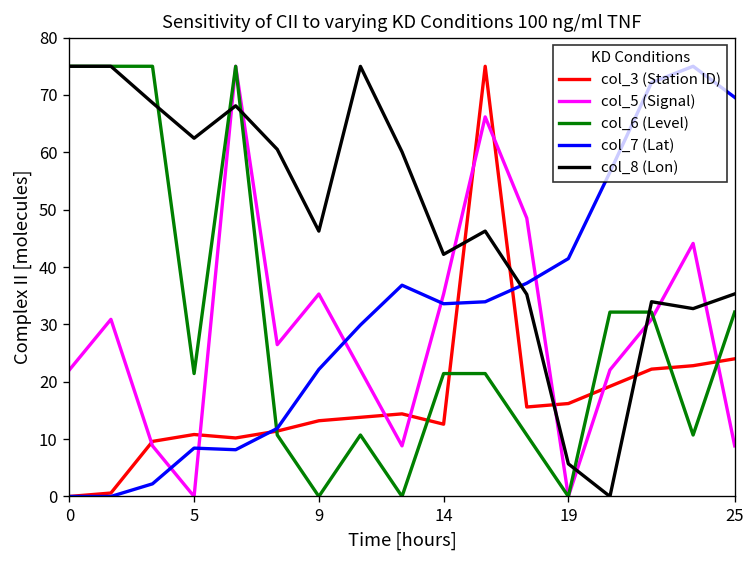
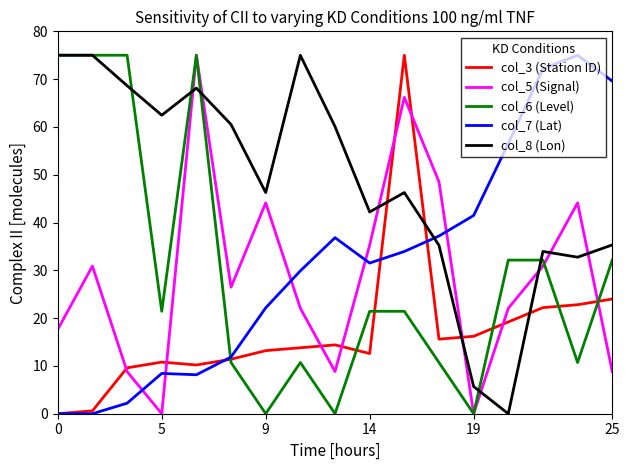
  {
    "col_3 (Station ID)": {
      "5": 11,
      "9": 13,
      "14": 13,
      "19": 16,
      "25": 24
    },
    "col_5 (Signal)": {
-     "0": 22,
+     "0": 18,
      "5": 0,
-     "9": 35,
+     "9": 44,
      "14": 35,
      "25": 9
    },
    "col_6 (Level)": {
      "5": 21,
      "9": 0,
      "14": 21,
      "25": 32
    },
    "col_7 (Lat)": {
      "5": 8,
      "9": 22,
-     "14": 34,
+     "14": 32,
      "19": 41,
      "25": 70
    },
    "col_8 (Lon)": {
      "5": 62,
      "9": 46,
      "14": 42,
      "19": 6,
      "25": 35
    }
  }
